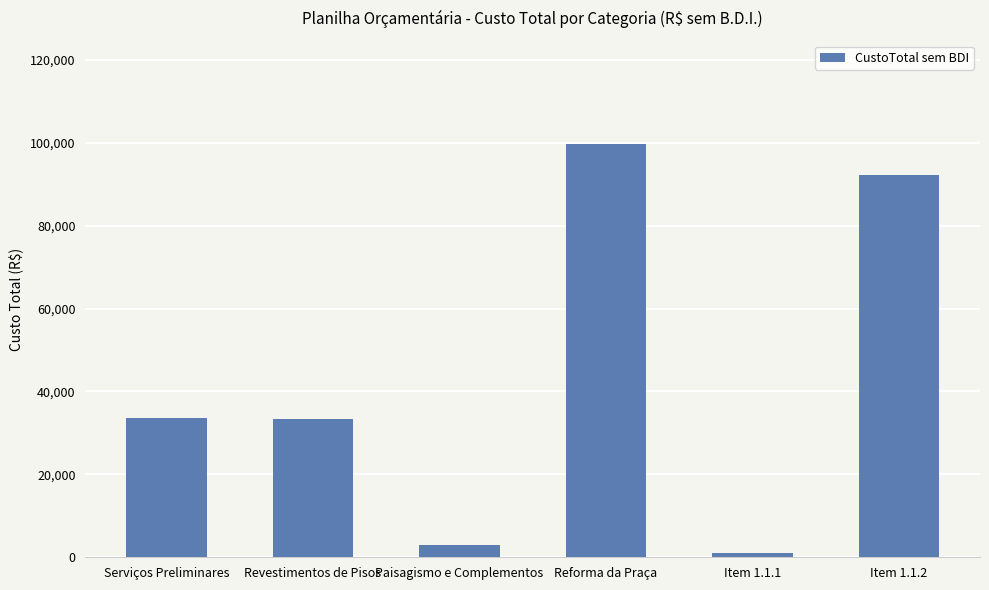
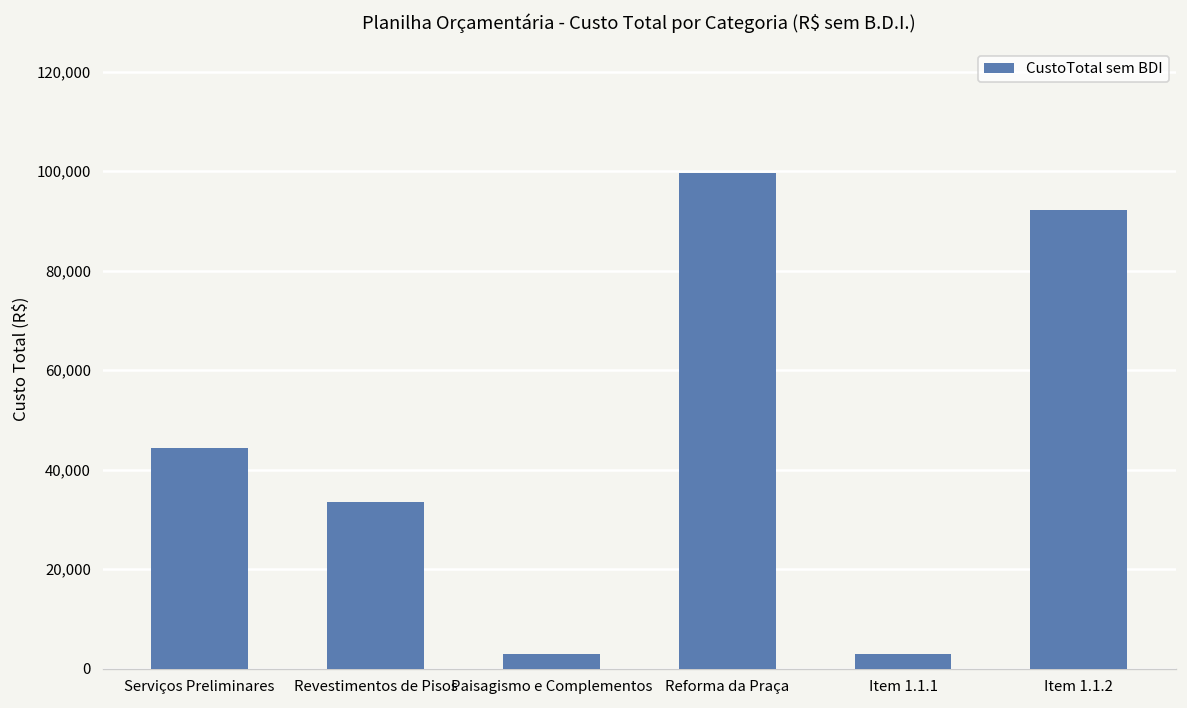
  {
-   "Serviços Preliminares": "34,000",
+   "Serviços Preliminares": "44,000",
    "Revestimentos de Pisos": "33,000",
    "Paisagismo e Complementos": "3,000",
    "Reforma da Praça": "100,000",
-   "Item 1.1.1": "1,000",
+   "Item 1.1.1": "3,000",
    "Item 1.1.2": "92,000"
  }
